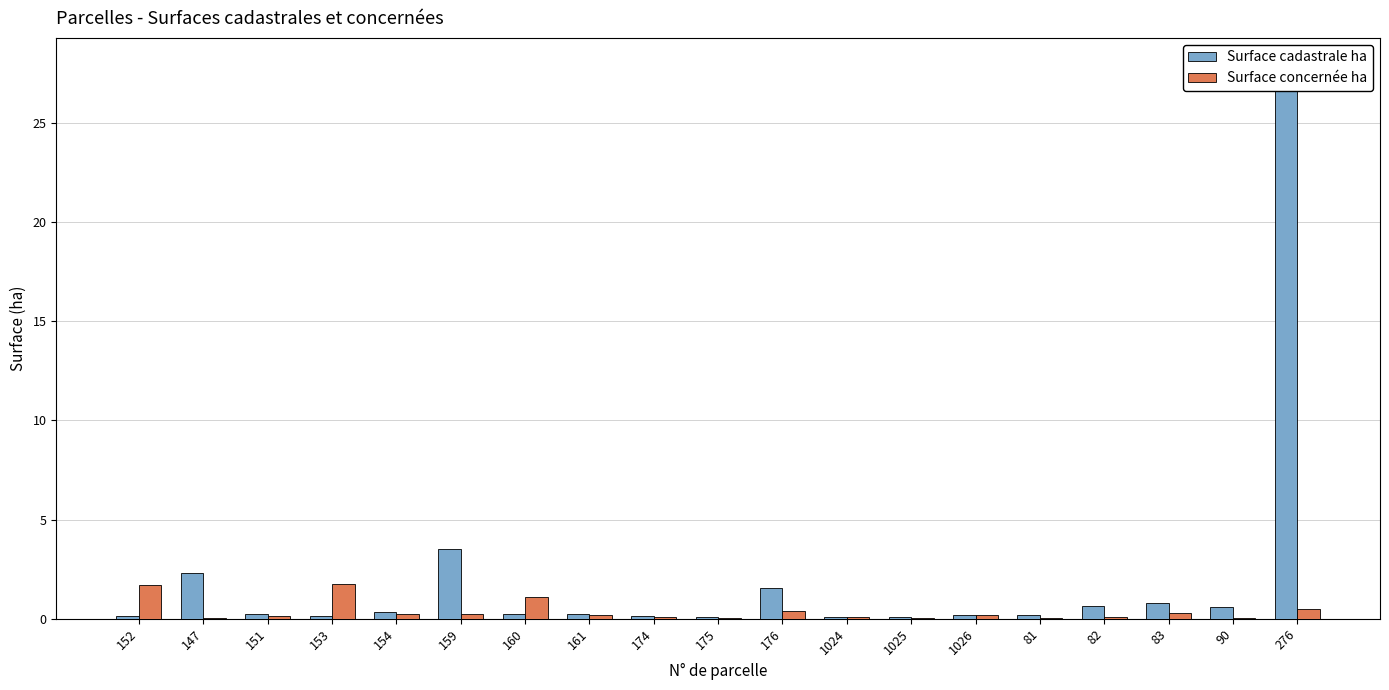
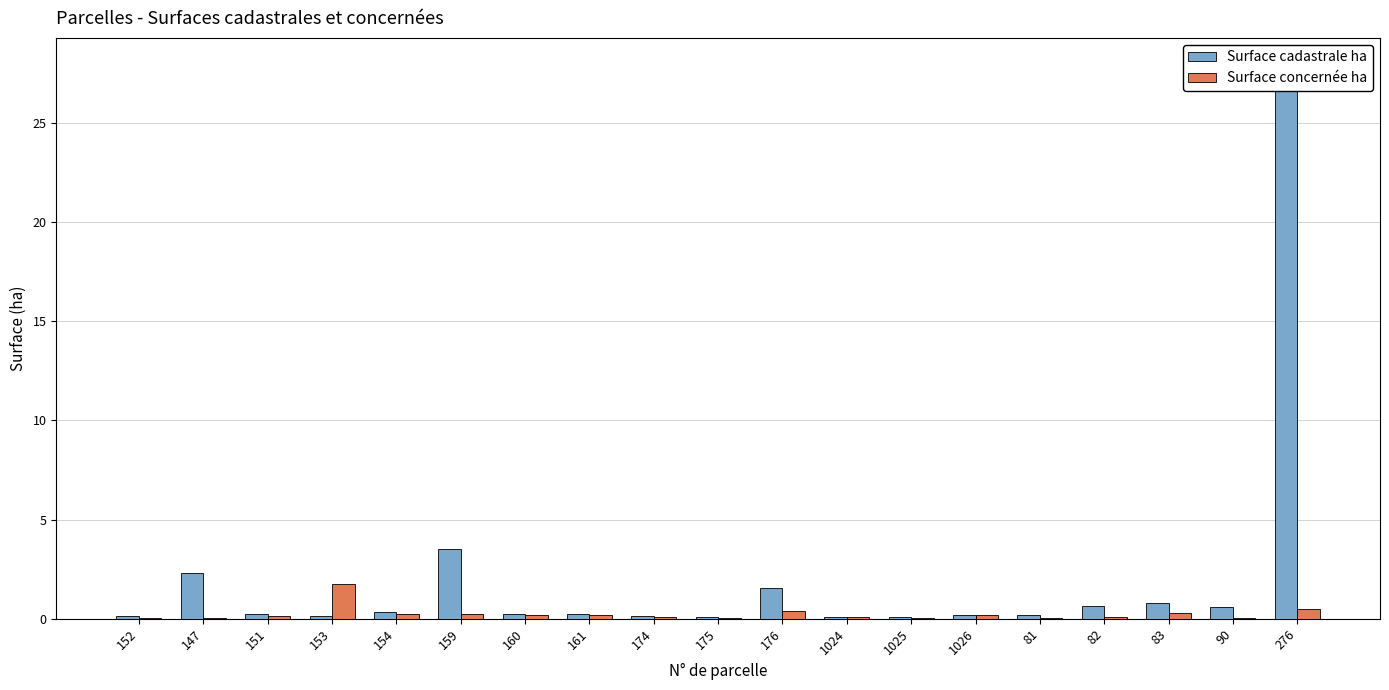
  {
    "Surface cadastrale ha": {
      "152": 0.2,
      "147": 2.3,
      "151": 0.3,
      "154": 0.3,
      "159": 3.5,
      "160": 0.2,
      "161": 0.3,
      "174": 0.2,
      "176": 1.6,
      "1026": 0.2,
      "81": 0.2,
      "82": 0.6,
      "83": 0.8,
      "90": 0.6
    },
    "Surface concernée ha": {
-     "152": 1.7,
+     "152": 0.0,
      "151": 0.1,
      "153": 1.7,
      "154": 0.3,
      "159": 0.2,
-     "160": 1.1,
+     "160": 0.2,
      "161": 0.2,
      "176": 0.4,
      "1026": 0.2,
      "83": 0.3,
      "276": 0.5
    }
  }
